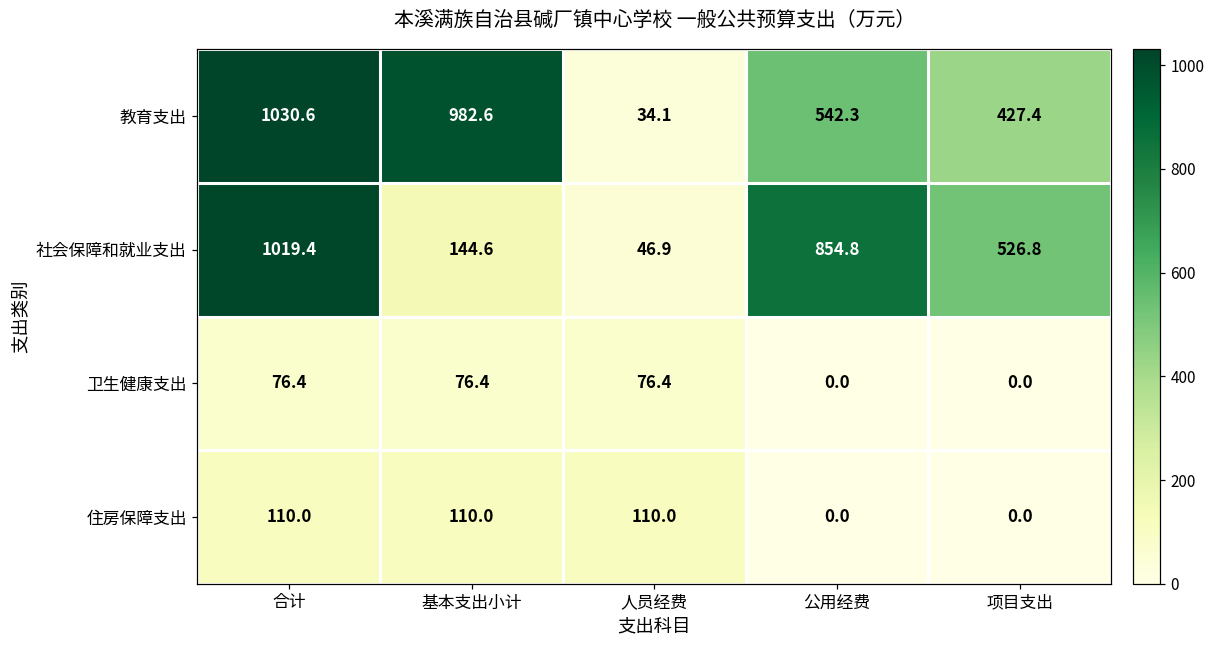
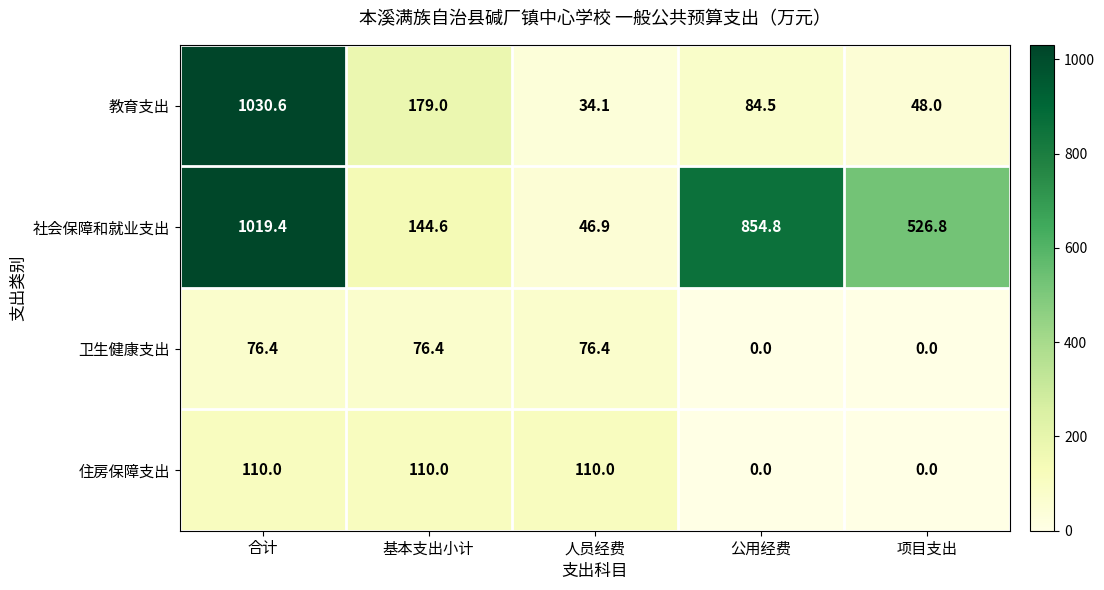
  {
    "教育支出": {
      "合计": 1030.6,
-     "基本支出小计": 982.6,
+     "基本支出小计": 179.0,
      "人员经费": 34.1,
-     "公用经费": 542.3,
-     "项目支出": 427.4
+     "公用经费": 84.5,
+     "项目支出": 48.0
    },
    "社会保障和就业支出": {
      "合计": 1019.4,
      "基本支出小计": 144.6,
      "人员经费": 46.9,
      "公用经费": 854.8,
      "项目支出": 526.8
    },
    "卫生健康支出": {
      "合计": 76.4,
      "基本支出小计": 76.4,
      "人员经费": 76.4,
      "公用经费": 0.0,
      "项目支出": 0.0
    },
    "住房保障支出": {
      "合计": 110.0,
      "基本支出小计": 110.0,
      "人员经费": 110.0,
      "公用经费": 0.0,
      "项目支出": 0.0
    }
  }
